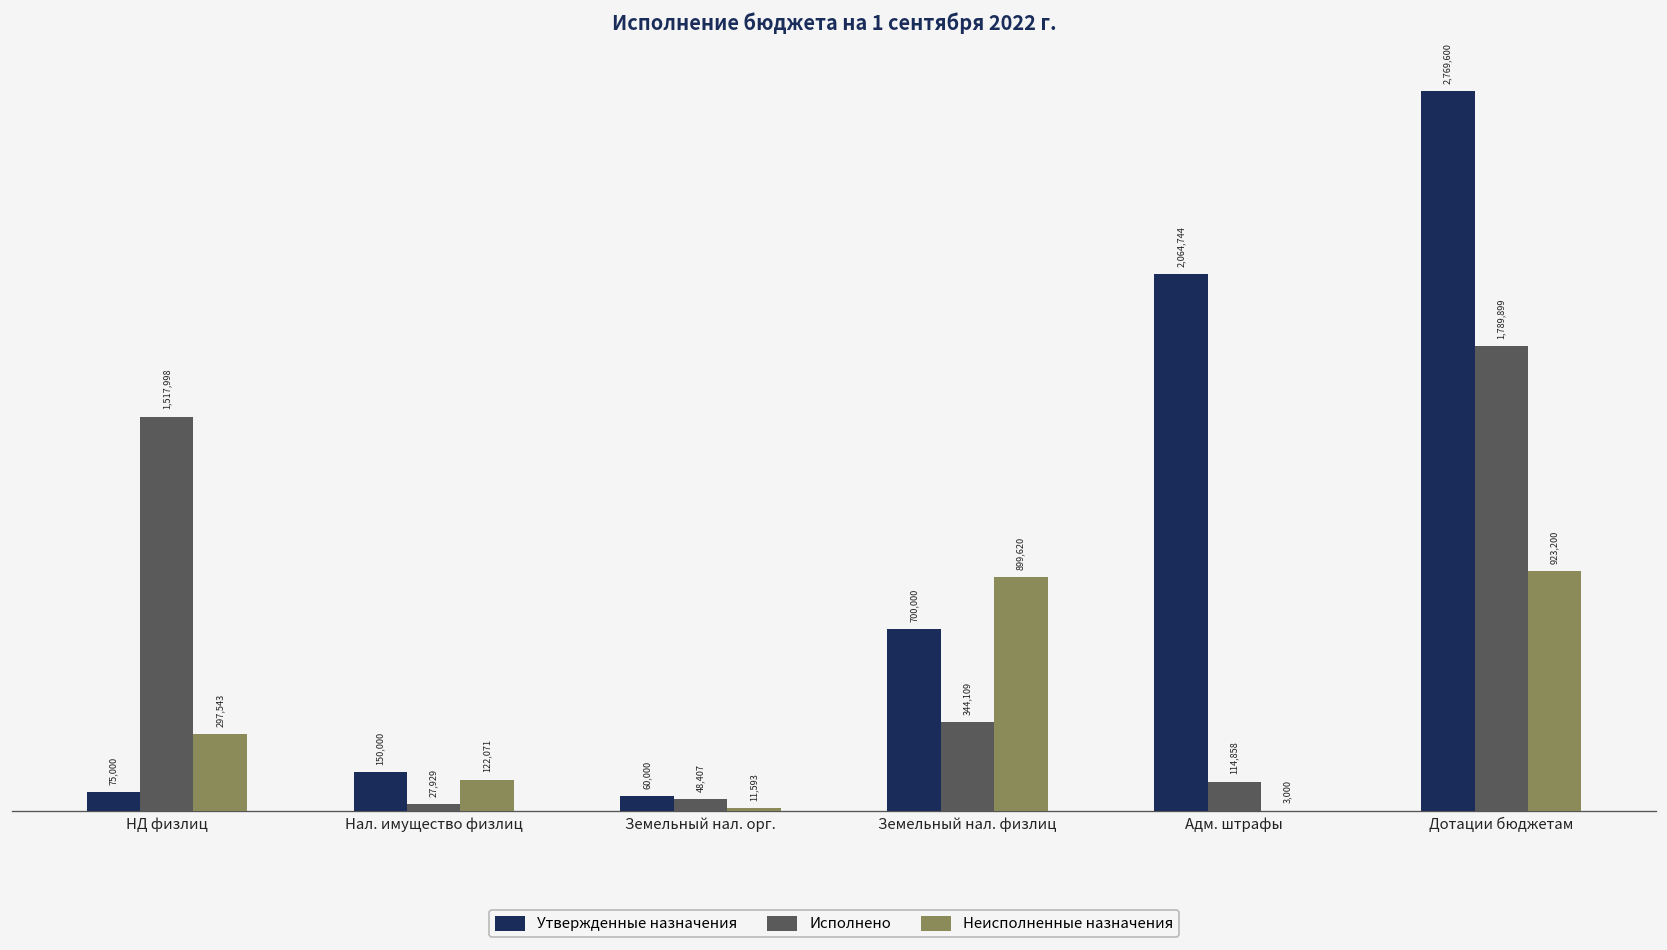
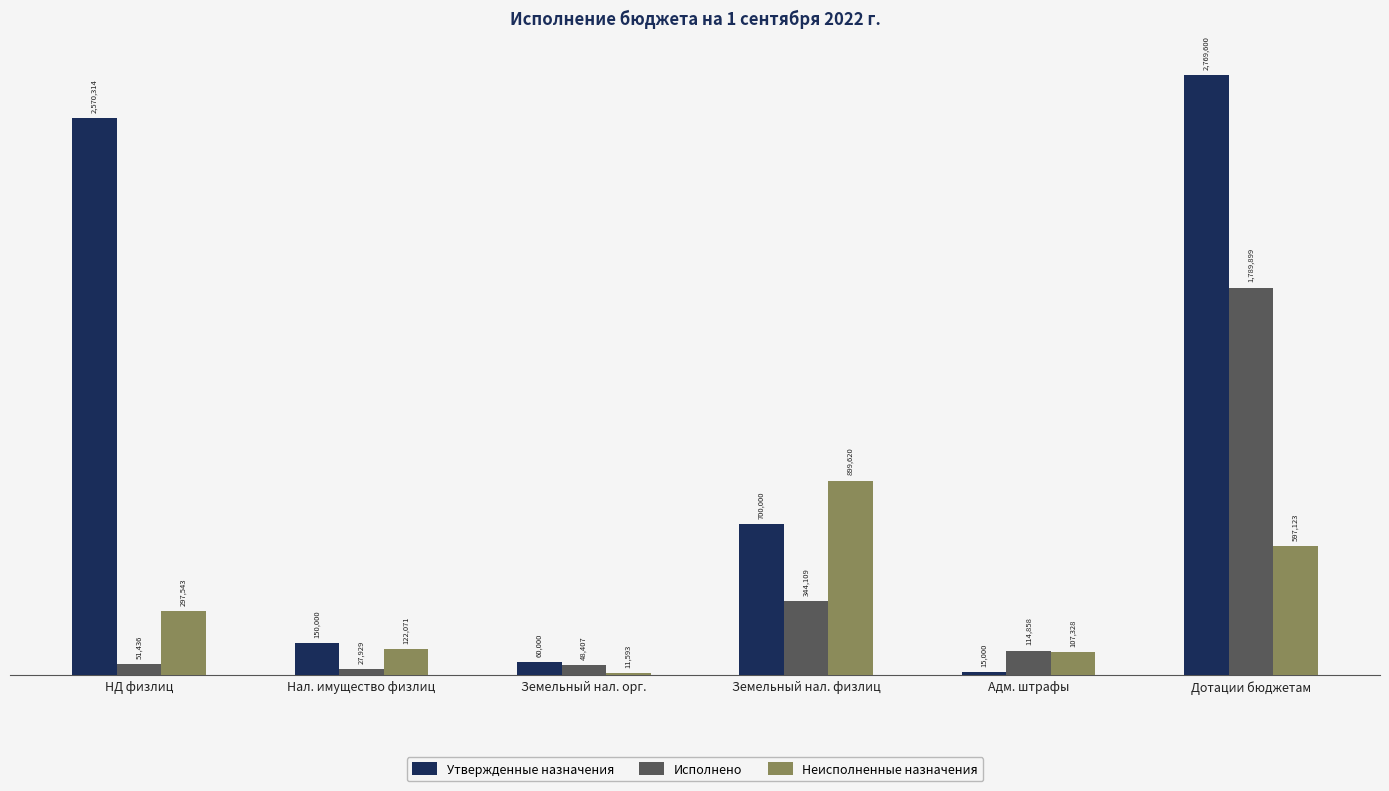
  {
    "Утвержденные назначения": {
-     "НД физлиц": "75,000",
+     "НД физлиц": "2,570,314",
      "Нал. имущество физлиц": "150,000",
      "Земельный нал. орг.": "60,000",
      "Земельный нал. физлиц": "700,000",
-     "Адм. штрафы": "2,064,744",
+     "Адм. штрафы": "15,000",
      "Дотации бюджетам": "2,769,600"
    },
    "Исполнено": {
-     "НД физлиц": "1,517,998",
+     "НД физлиц": "51,436",
      "Нал. имущество физлиц": "27,929",
      "Земельный нал. орг.": "48,407",
      "Земельный нал. физлиц": "344,109",
      "Адм. штрафы": "114,858",
      "Дотации бюджетам": "1,789,899"
    },
    "Неисполненные назначения": {
      "НД физлиц": "297,543",
      "Нал. имущество физлиц": "122,071",
      "Земельный нал. орг.": "11,593",
      "Земельный нал. физлиц": "899,620",
-     "Адм. штрафы": "3,000",
-     "Дотации бюджетам": "923,200"
+     "Адм. штрафы": "107,328",
+     "Дотации бюджетам": "597,123"
    }
  }
